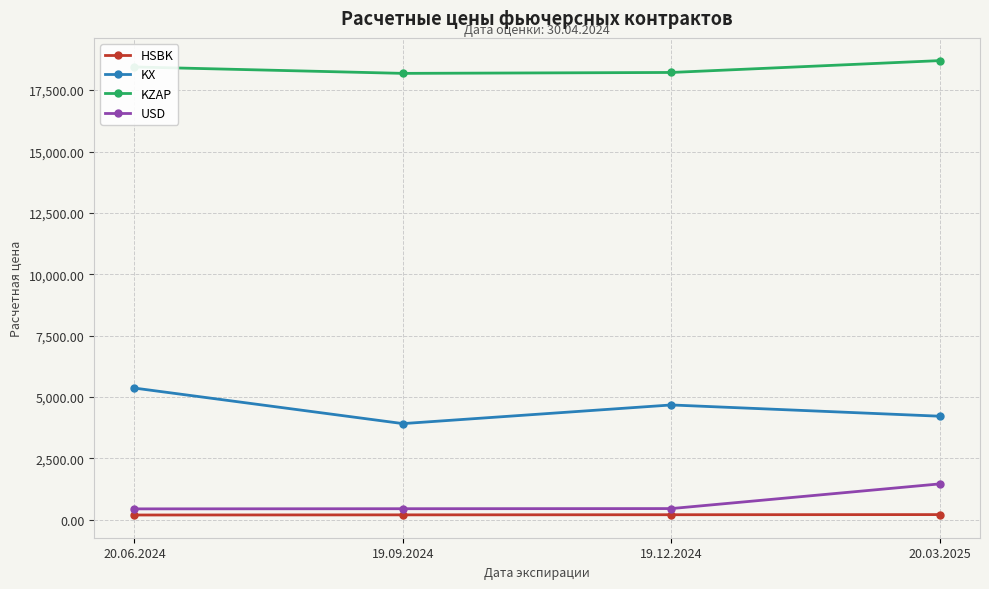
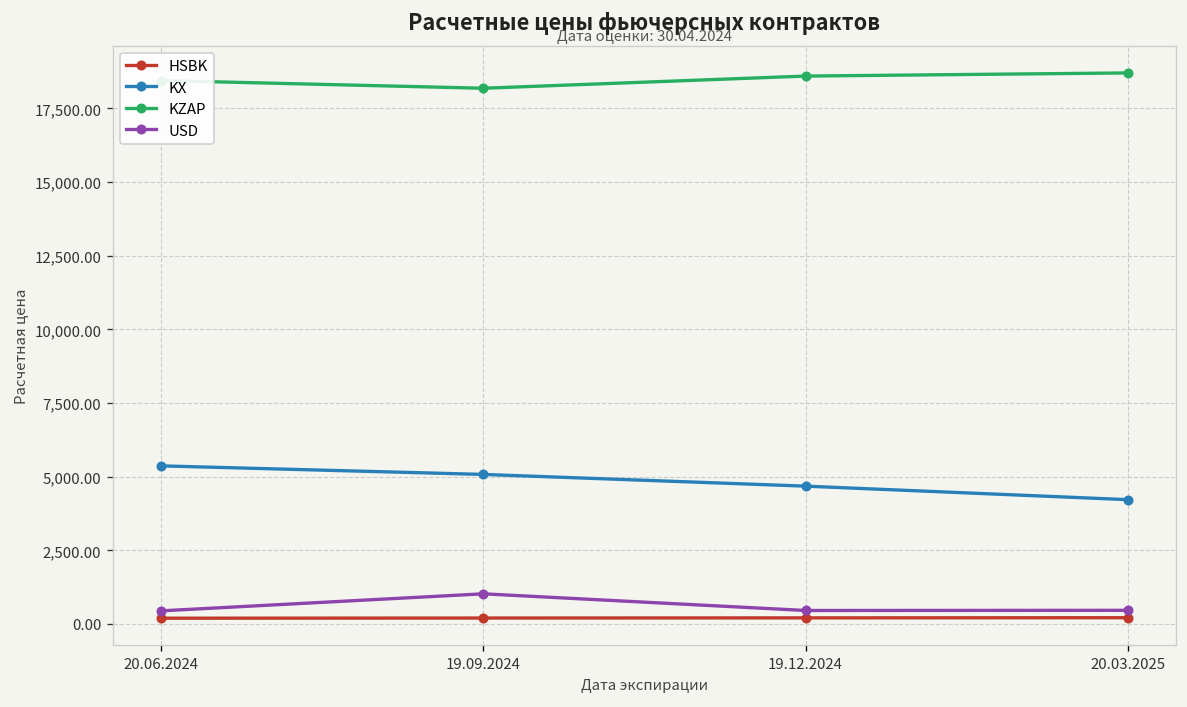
  {
    "HSBK": {
      "20.06.2024": "200",
      "19.09.2024": "200",
      "19.12.2024": "200",
      "20.03.2025": "200"
    },
    "KX": {
      "20.06.2024": "5,400",
-     "19.09.2024": "3,900",
+     "19.09.2024": "5,100",
      "19.12.2024": "4,700",
      "20.03.2025": "4,200"
    },
    "KZAP": {
      "19.09.2024": "18,200",
-     "19.12.2024": "18,200",
+     "19.12.2024": "18,600",
      "20.03.2025": "18,700"
    },
    "USD": {
      "20.06.2024": "400",
-     "19.09.2024": "500",
+     "19.09.2024": "1,000",
      "19.12.2024": "500",
-     "20.03.2025": "1,500"
+     "20.03.2025": "500"
    }
  }
